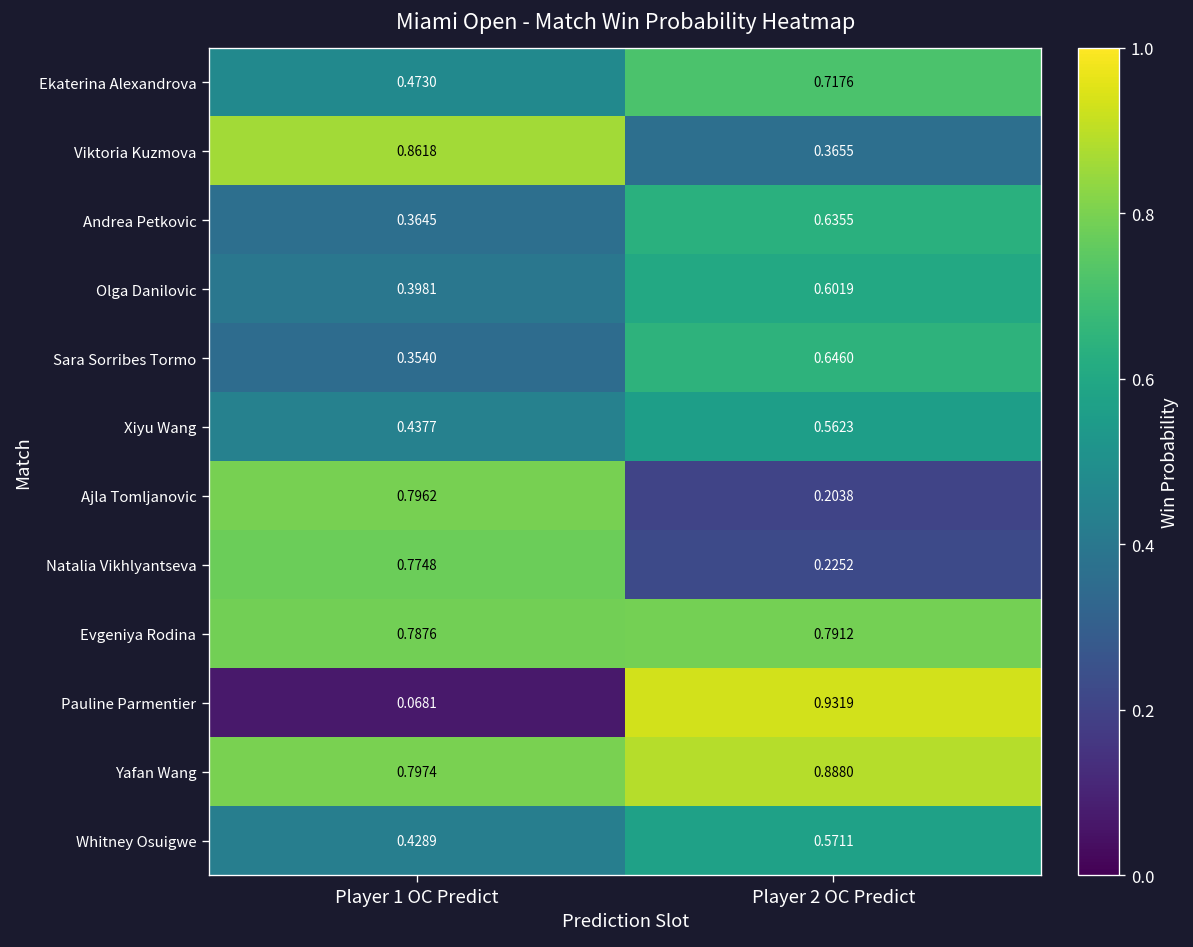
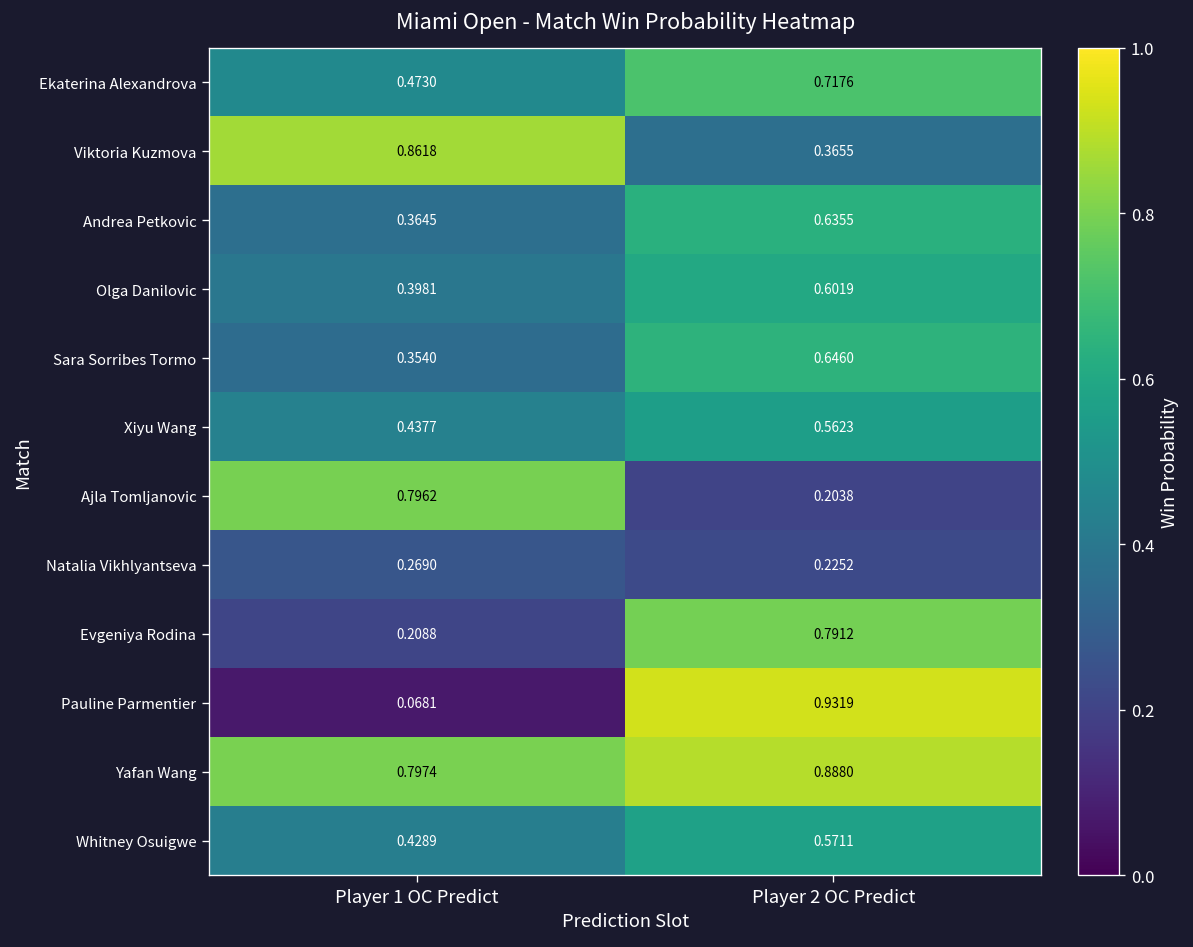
  {
    "Ekaterina Alexandrova": {
      "Player 1 OC Predict": 0.4730,
      "Player 2 OC Predict": 0.7176
    },
    "Viktoria Kuzmova": {
      "Player 1 OC Predict": 0.8618,
      "Player 2 OC Predict": 0.3655
    },
    "Andrea Petkovic": {
      "Player 1 OC Predict": 0.3645,
      "Player 2 OC Predict": 0.6355
    },
    "Olga Danilovic": {
      "Player 1 OC Predict": 0.3981,
      "Player 2 OC Predict": 0.6019
    },
    "Sara Sorribes Tormo": {
      "Player 1 OC Predict": 0.3540,
      "Player 2 OC Predict": 0.6460
    },
    "Xiyu Wang": {
      "Player 1 OC Predict": 0.4377,
      "Player 2 OC Predict": 0.5623
    },
    "Ajla Tomljanovic": {
      "Player 1 OC Predict": 0.7962,
      "Player 2 OC Predict": 0.2038
    },
    "Natalia Vikhlyantseva": {
-     "Player 1 OC Predict": 0.7748,
+     "Player 1 OC Predict": 0.2690,
      "Player 2 OC Predict": 0.2252
    },
    "Evgeniya Rodina": {
-     "Player 1 OC Predict": 0.7876,
+     "Player 1 OC Predict": 0.2088,
      "Player 2 OC Predict": 0.7912
    },
    "Pauline Parmentier": {
      "Player 1 OC Predict": 0.0681,
      "Player 2 OC Predict": 0.9319
    },
    "Yafan Wang": {
      "Player 1 OC Predict": 0.7974,
      "Player 2 OC Predict": 0.8880
    },
    "Whitney Osuigwe": {
      "Player 1 OC Predict": 0.4289,
      "Player 2 OC Predict": 0.5711
    }
  }
